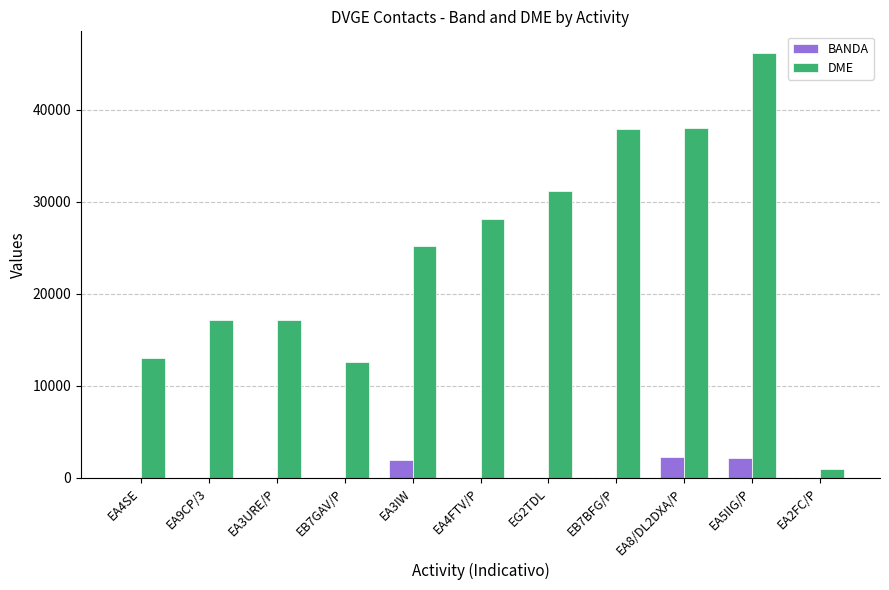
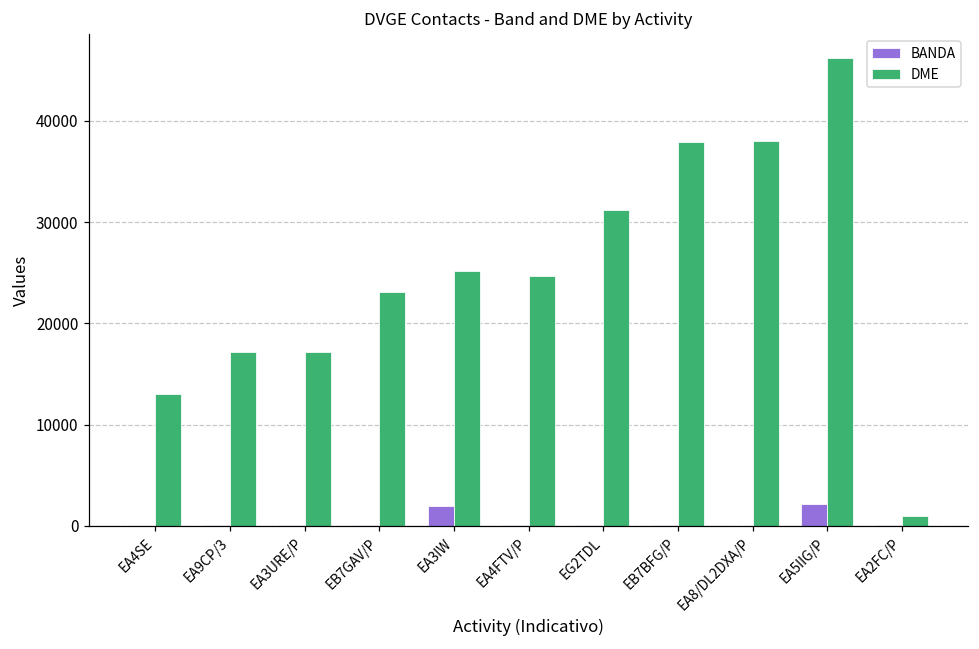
  {
    "BANDA": {
      "EA3IW": 2000,
-     "EA8/DL2DXA/P": 2000,
+     "EA8/DL2DXA/P": 0,
      "EA5IIG/P": 2000
    },
    "DME": {
      "EA4SE": 13000,
      "EA9CP/3": 17000,
      "EA3URE/P": 17000,
-     "EB7GAV/P": 13000,
+     "EB7GAV/P": 23000,
      "EA3IW": 25000,
-     "EA4FTV/P": 28000,
+     "EA4FTV/P": 25000,
      "EG2TDL": 31000,
      "EB7BFG/P": 38000,
      "EA8/DL2DXA/P": 38000,
      "EA5IIG/P": 46000,
      "EA2FC/P": 1000
    }
  }
